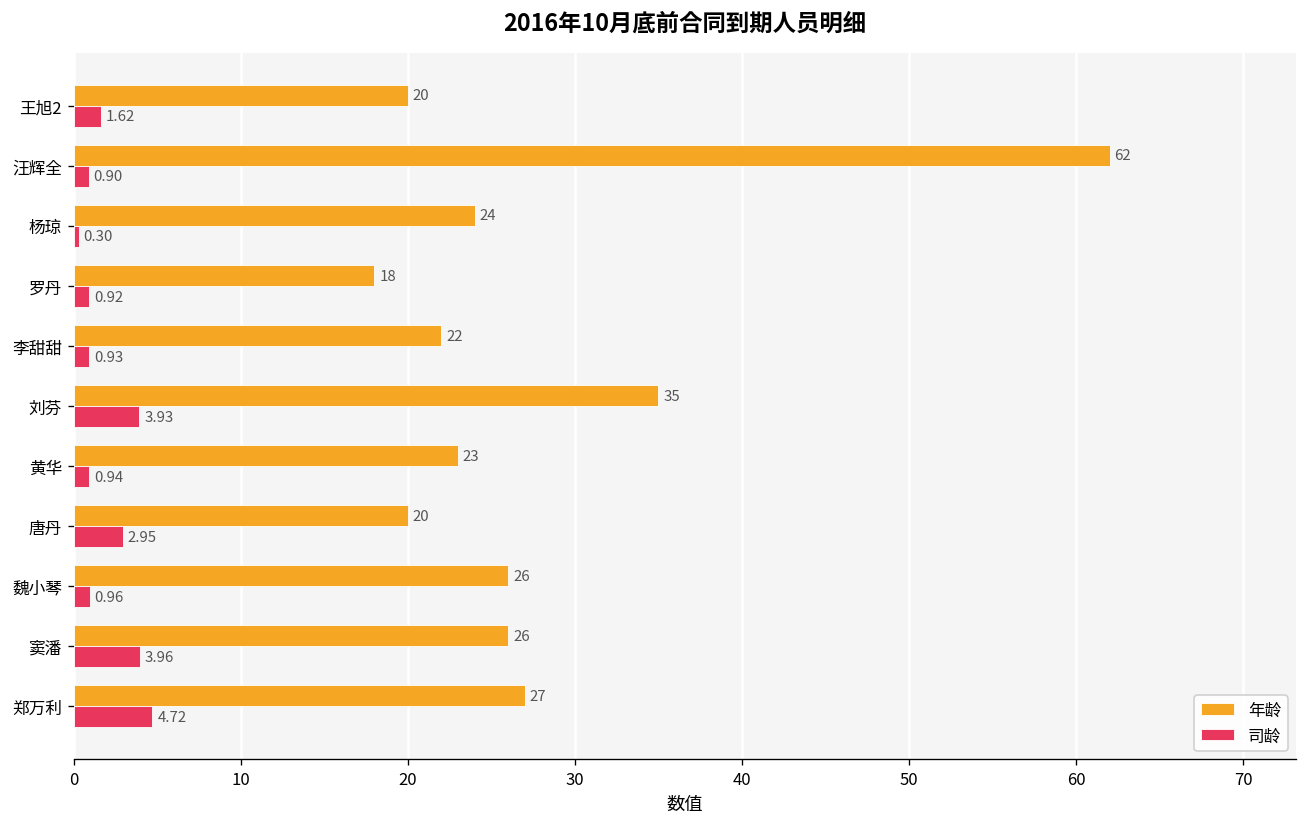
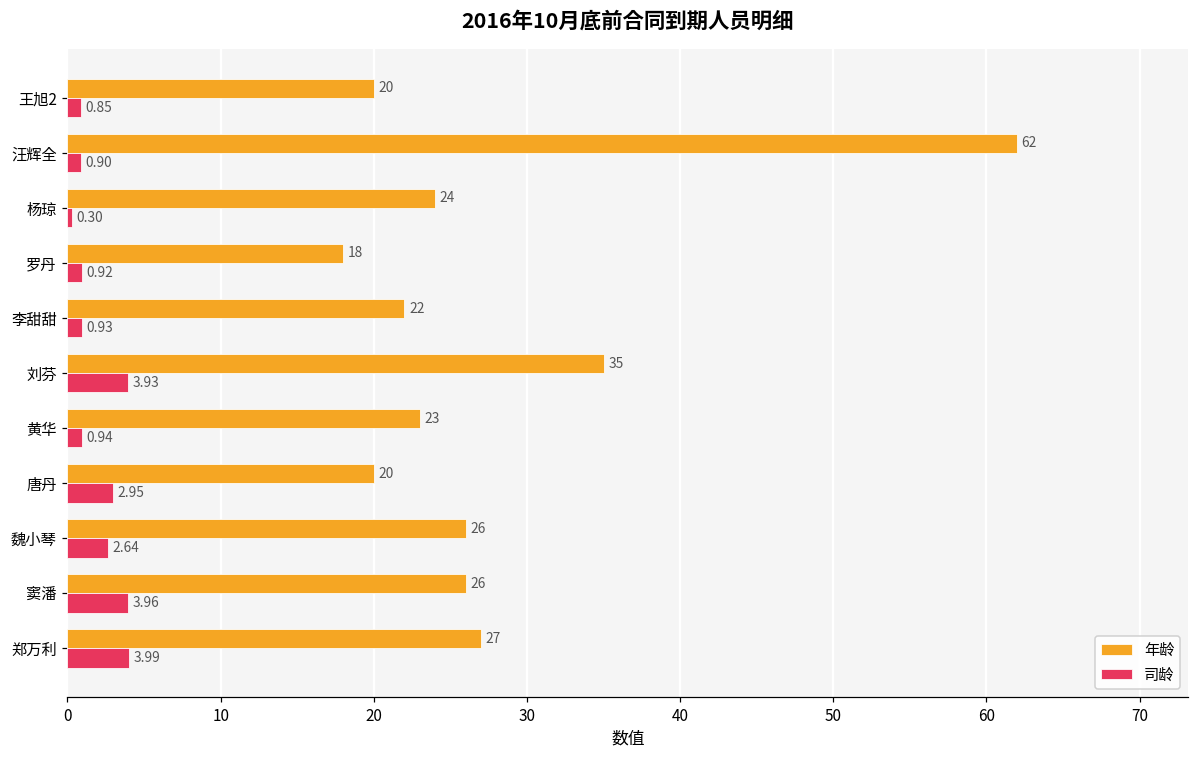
  {
    "年龄": {
      "王旭2": 20,
      "汪辉全": 62,
      "杨琼": 24,
      "罗丹": 18,
      "李甜甜": 22,
      "刘芬": 35,
      "黄华": 23,
      "唐丹": 20,
      "魏小琴": 26,
      "窦潘": 26,
      "郑万利": 27
    },
    "司龄": {
-     "王旭2": 1.62,
+     "王旭2": 0.85,
      "汪辉全": 0.90,
      "杨琼": 0.30,
      "罗丹": 0.92,
      "李甜甜": 0.93,
      "刘芬": 3.93,
      "黄华": 0.94,
      "唐丹": 2.95,
-     "魏小琴": 0.96,
+     "魏小琴": 2.64,
      "窦潘": 3.96,
-     "郑万利": 4.72
+     "郑万利": 3.99
    }
  }
